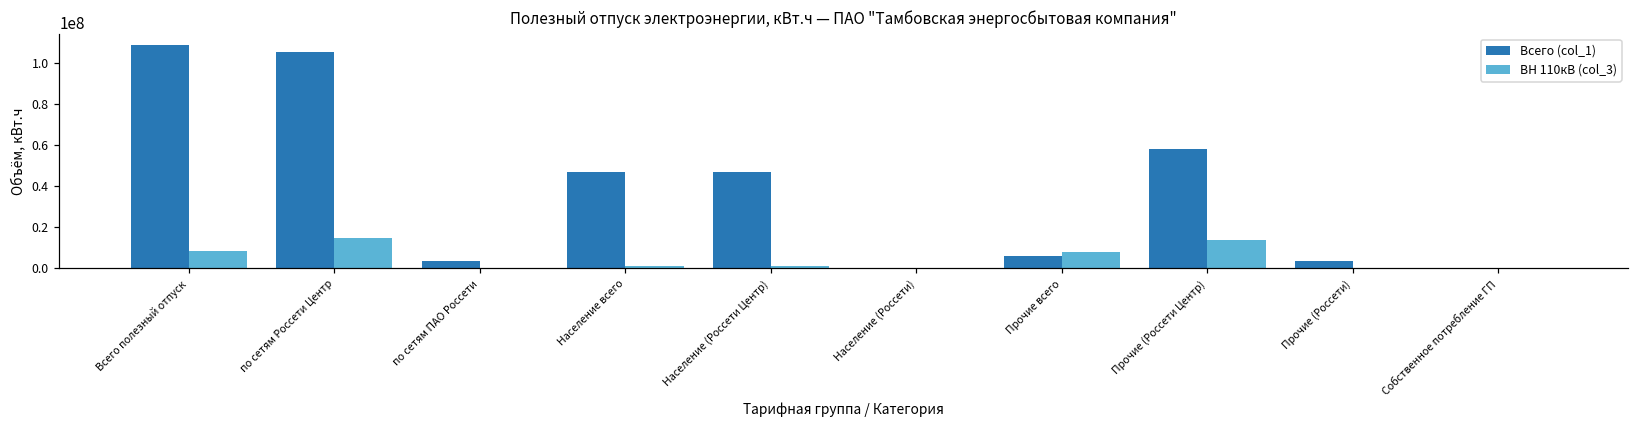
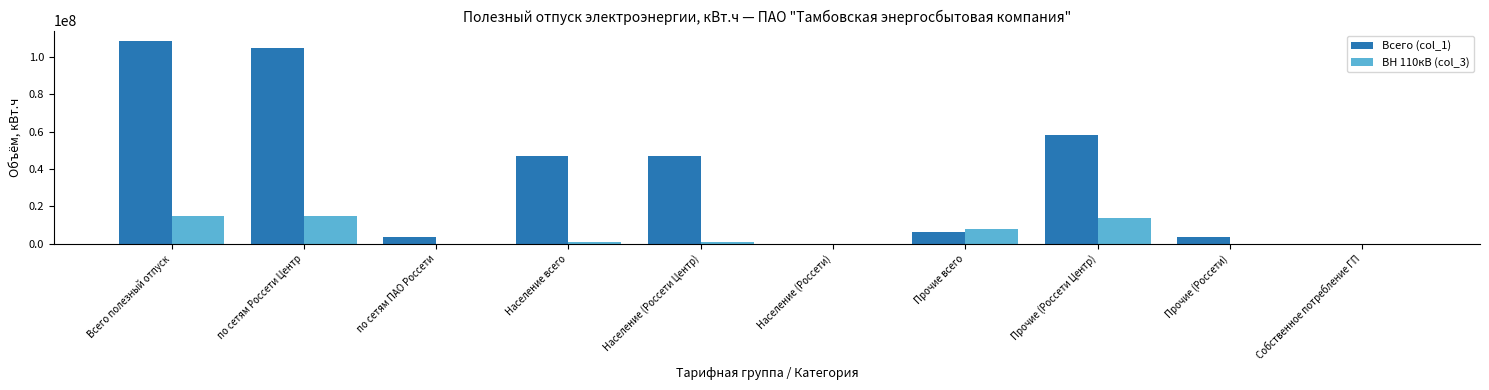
  {
    "Всего (col_1)": {
      "Всего полезный отпуск": 109000000,
      "по сетям Россети Центр": 105000000,
      "по сетям ПАО Россети": 4000000,
      "Население всего": 47000000,
      "Население (Россети Центр)": 47000000,
      "Население (Россети)": 0,
      "Прочие всего": 6000000,
      "Прочие (Россети Центр)": 58000000,
      "Прочие (Россети)": 4000000
    },
    "ВН 110кВ (col_3)": {
-     "Всего полезный отпуск": 8000000,
+     "Всего полезный отпуск": 15000000,
      "по сетям Россети Центр": 15000000,
      "по сетям ПАО Россети": 0,
      "Население (Россети)": 0,
      "Прочие всего": 8000000,
      "Прочие (Россети Центр)": 14000000,
      "Прочие (Россети)": 0,
      "Собственное потребление ГП": 0
    }
  }
